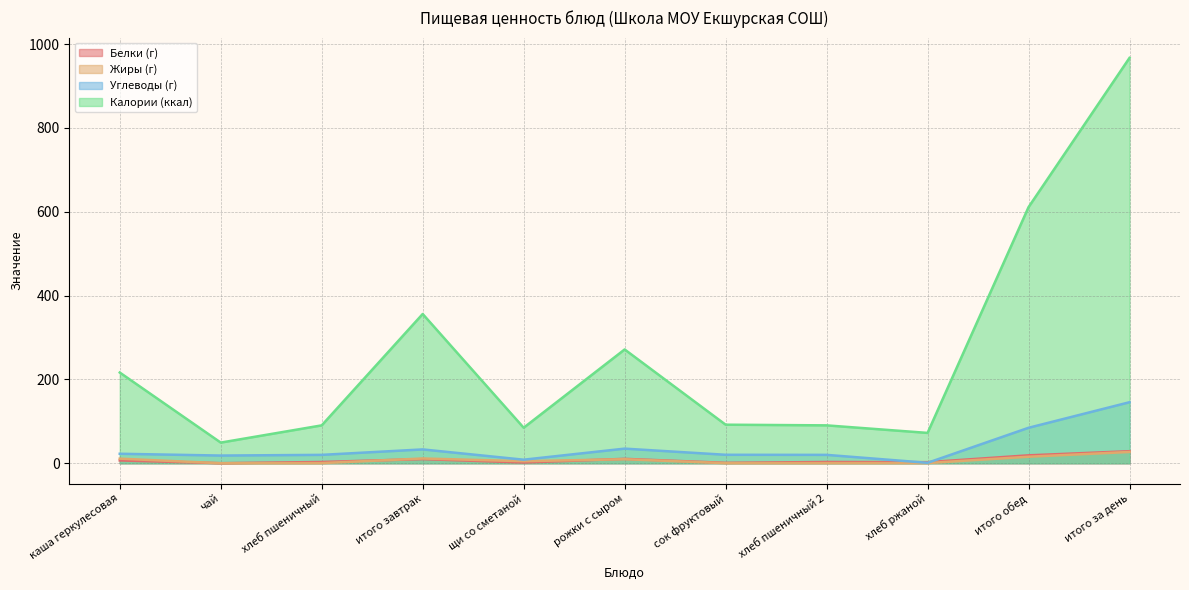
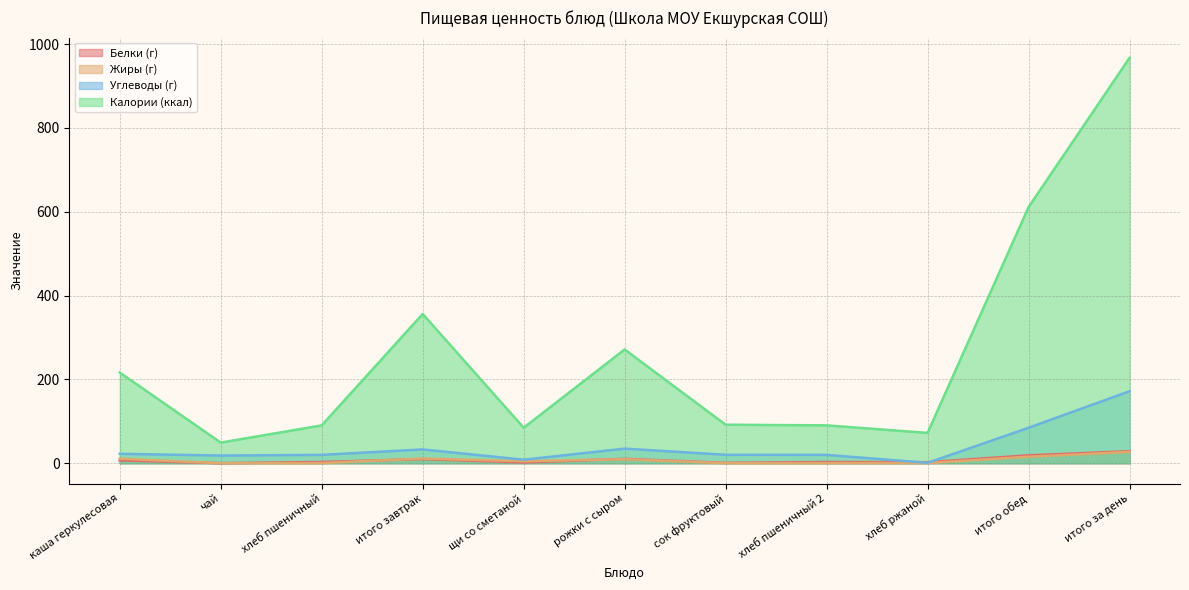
  {
    "Углеводы (г)": {
      "каша геркулесовая": 20,
      "чай": 20,
      "хлеб пшеничный": 20,
      "итого завтрак": 30,
      "рожки с сыром": 30,
      "сок фруктовый": 20,
      "хлеб пшеничный 2": 20,
      "итого обед": 80,
-     "итого за день": 150
+     "итого за день": 170
    },
    "Калории (ккал)": {
      "каша геркулесовая": 220,
      "чай": 50,
      "хлеб пшеничный": 90,
      "итого завтрак": 360,
      "щи со сметаной": 80,
      "рожки с сыром": 270,
      "сок фруктовый": 90,
      "хлеб пшеничный 2": 90,
      "хлеб ржаной": 70,
      "итого обед": 610,
      "итого за день": 970
    }
  }
